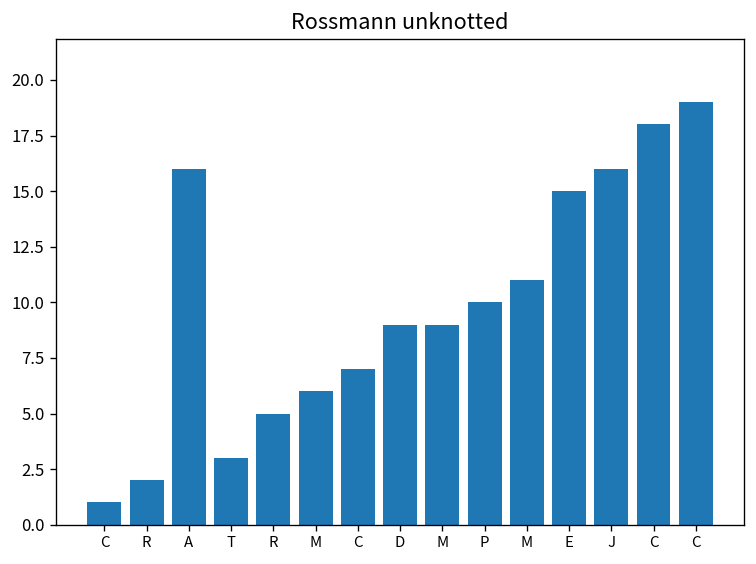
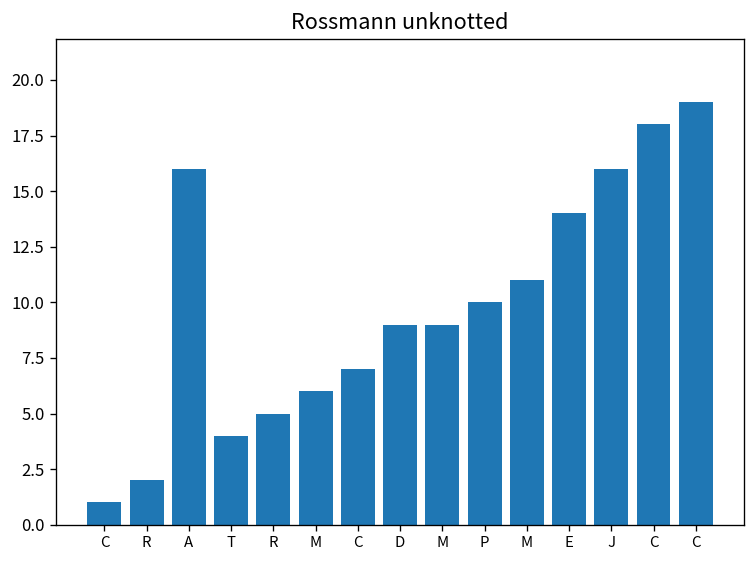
  {
    "A": 16,
-   "T": 3,
+   "T": 4,
    "D": 9,
    "P": 10,
-   "E": 15,
+   "E": 14,
    "J": 16
  }
